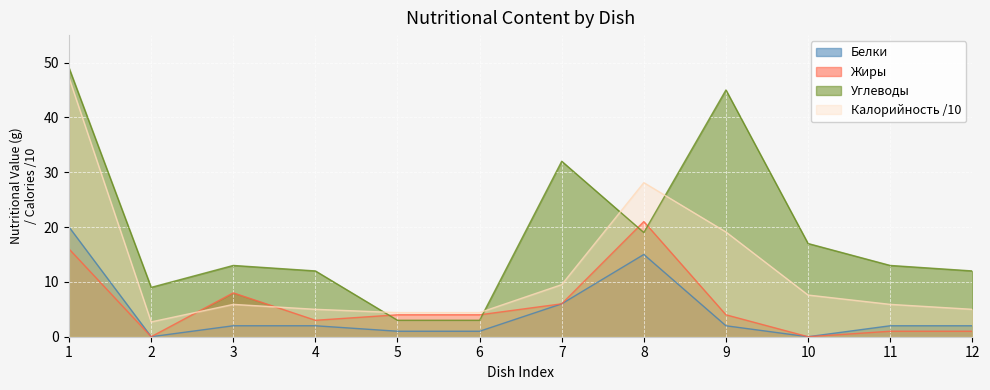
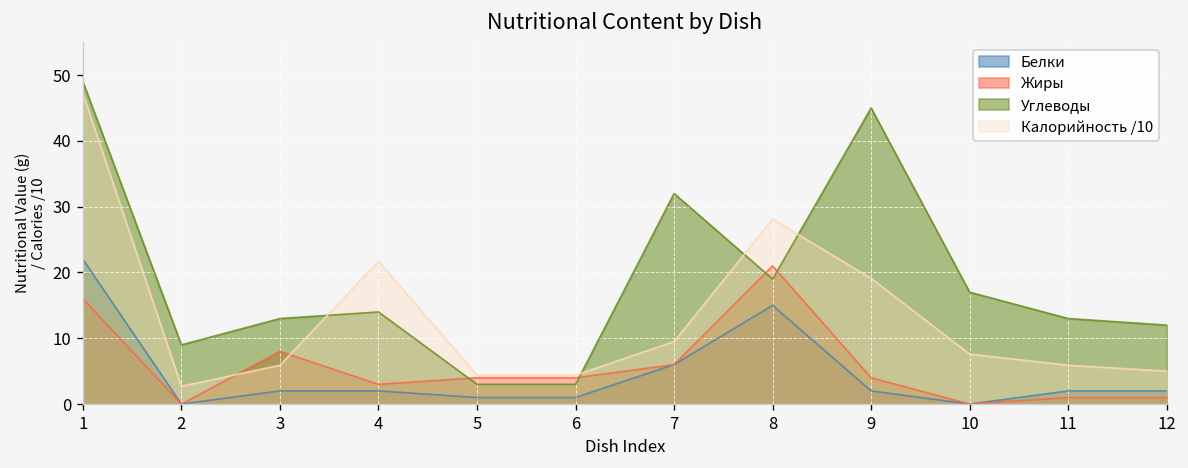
  {
    "Белки": {
-     "1": 20,
+     "1": 22,
      "3": 2,
      "4": 2,
      "5": 1,
      "6": 1,
      "8": 15,
      "9": 2,
      "11": 2,
      "12": 2
    },
    "Жиры": {
      "1": 16,
      "3": 8,
      "4": 3,
      "8": 21,
      "9": 4,
      "11": 1,
      "12": 1
    },
    "Углеводы": {
      "1": 49,
      "2": 9,
      "3": 13,
-     "4": 12,
+     "4": 14,
      "5": 3,
      "6": 3,
      "7": 32,
      "8": 19,
      "9": 45,
      "10": 17,
      "11": 13,
      "12": 12
    },
    "Калорийность /10": {
      "1": 47,
      "2": 3,
      "3": 6,
-     "4": 5,
+     "4": 22,
      "7": 10,
      "8": 28,
      "9": 19,
      "10": 8,
      "11": 6,
      "12": 5
    }
  }
